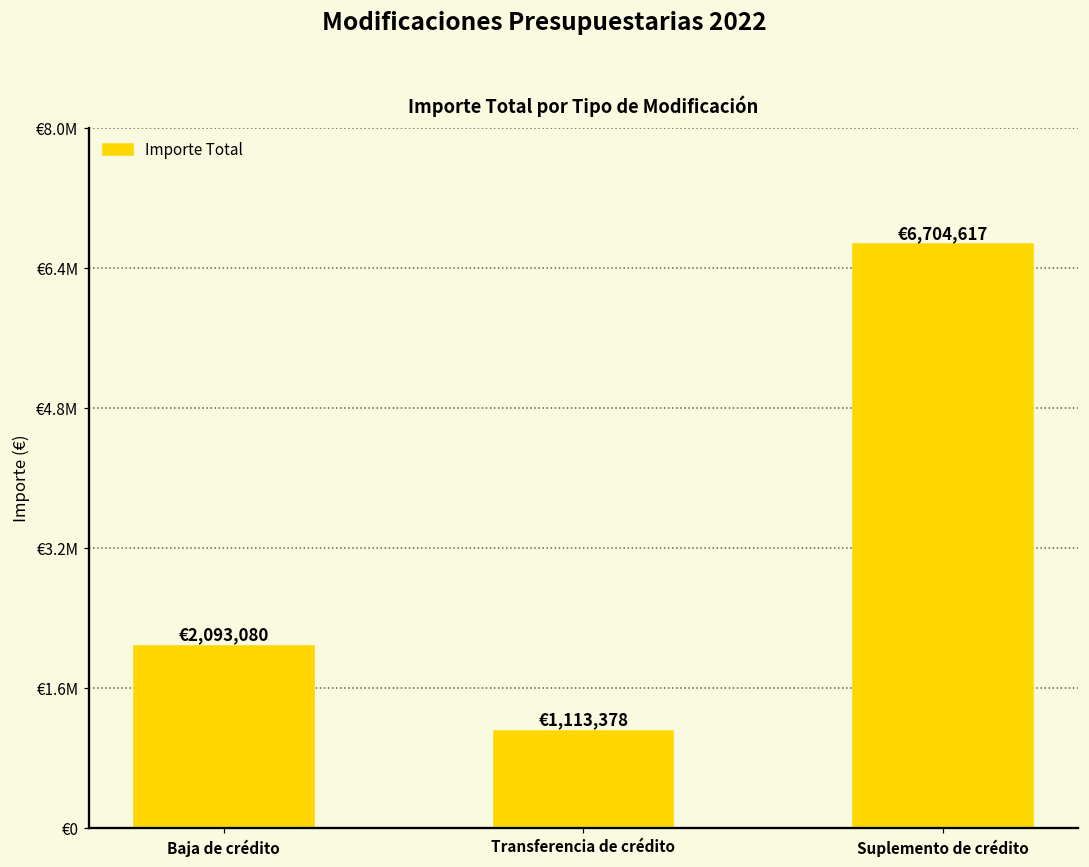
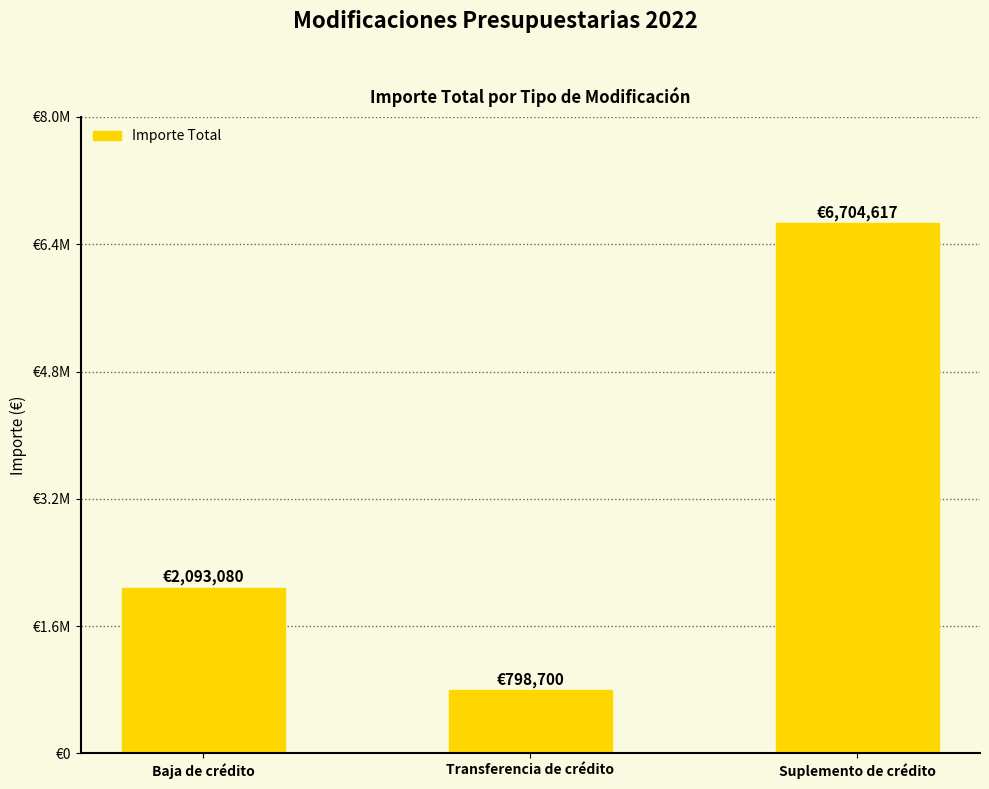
  {
    "Baja de crédito": "€2,093,080",
-   "Transferencia de crédito": "€1,113,378",
+   "Transferencia de crédito": "€798,700",
    "Suplemento de crédito": "€6,704,617"
  }
